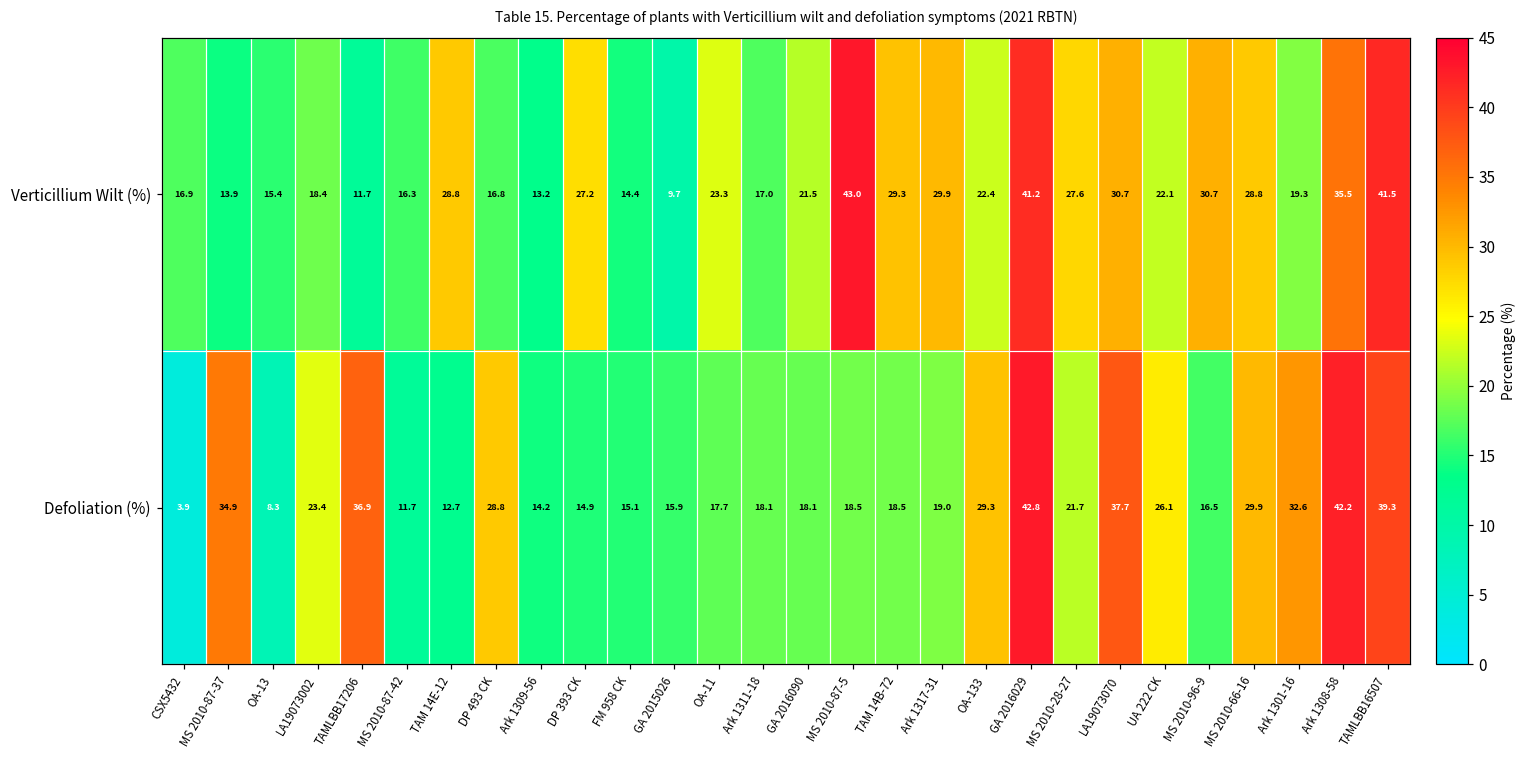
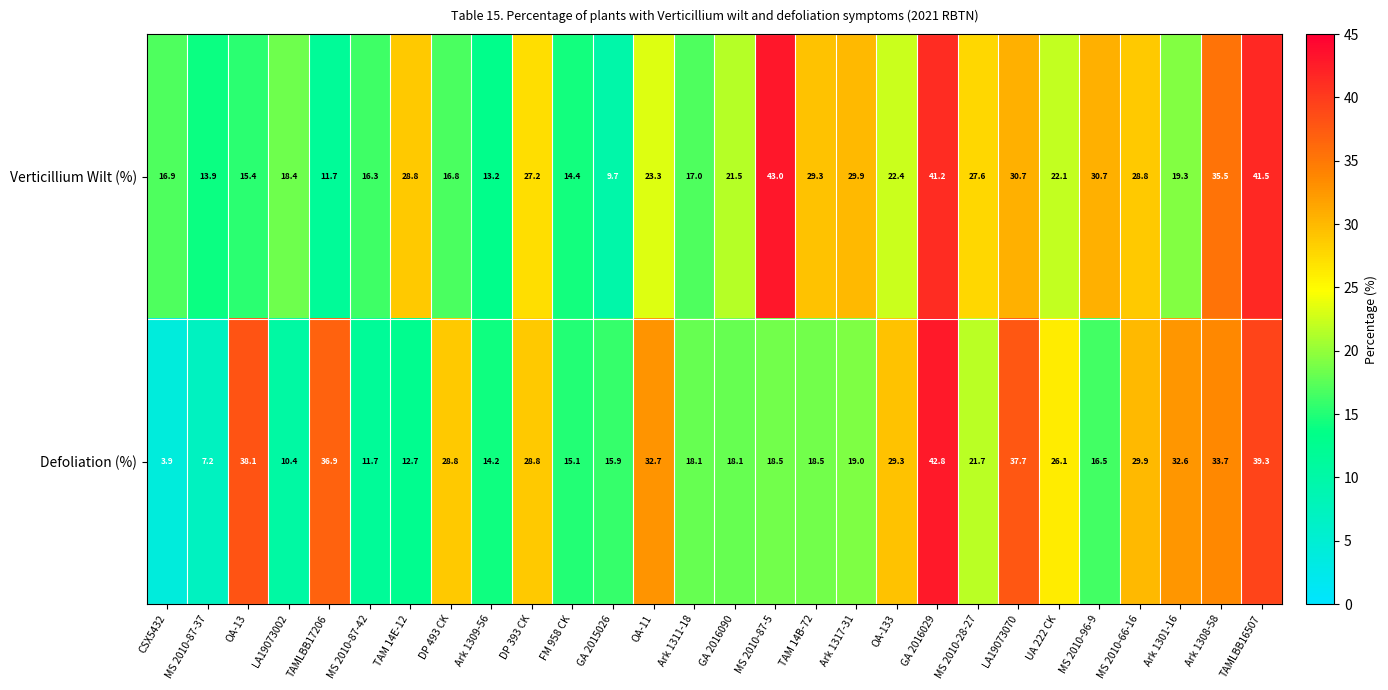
  {
    "Verticillium Wilt (%)": {
      "CSX5432": 16.9,
      "MS 2010-87-37": 13.9,
      "OA-13": 15.4,
      "LA19073002": 18.4,
      "TAMLBB17206": 11.7,
      "MS 2010-87-42": 16.3,
      "TAM 14E-12": 28.8,
      "DP 493 CK": 16.8,
      "Ark 1309-56": 13.2,
      "DP 393 CK": 27.2,
      "FM 958 CK": 14.4,
      "GA 2015026": 9.7,
      "OA-11": 23.3,
      "Ark 1311-18": 17.0,
      "GA 2016090": 21.5,
      "MS 2010-87-5": 43.0,
      "TAM 14B-72": 29.3,
      "Ark 1317-31": 29.9,
      "OA-133": 22.4,
      "GA 2016029": 41.2,
      "MS 2010-28-27": 27.6,
      "LA19073070": 30.7,
      "UA 222 CK": 22.1,
      "MS 2010-96-9": 30.7,
      "MS 2010-66-16": 28.8,
      "Ark 1301-16": 19.3,
      "Ark 1308-58": 35.5,
      "TAMLBB16507": 41.5
    },
    "Defoliation (%)": {
      "CSX5432": 3.9,
-     "MS 2010-87-37": 34.9,
-     "OA-13": 8.3,
-     "LA19073002": 23.4,
+     "MS 2010-87-37": 7.2,
+     "OA-13": 38.1,
+     "LA19073002": 10.4,
      "TAMLBB17206": 36.9,
      "MS 2010-87-42": 11.7,
      "TAM 14E-12": 12.7,
      "DP 493 CK": 28.8,
      "Ark 1309-56": 14.2,
-     "DP 393 CK": 14.9,
+     "DP 393 CK": 28.8,
      "FM 958 CK": 15.1,
      "GA 2015026": 15.9,
-     "OA-11": 17.7,
+     "OA-11": 32.7,
      "Ark 1311-18": 18.1,
      "GA 2016090": 18.1,
      "MS 2010-87-5": 18.5,
      "TAM 14B-72": 18.5,
      "Ark 1317-31": 19.0,
      "OA-133": 29.3,
      "GA 2016029": 42.8,
      "MS 2010-28-27": 21.7,
      "LA19073070": 37.7,
      "UA 222 CK": 26.1,
      "MS 2010-96-9": 16.5,
      "MS 2010-66-16": 29.9,
      "Ark 1301-16": 32.6,
-     "Ark 1308-58": 42.2,
+     "Ark 1308-58": 33.7,
      "TAMLBB16507": 39.3
    }
  }
